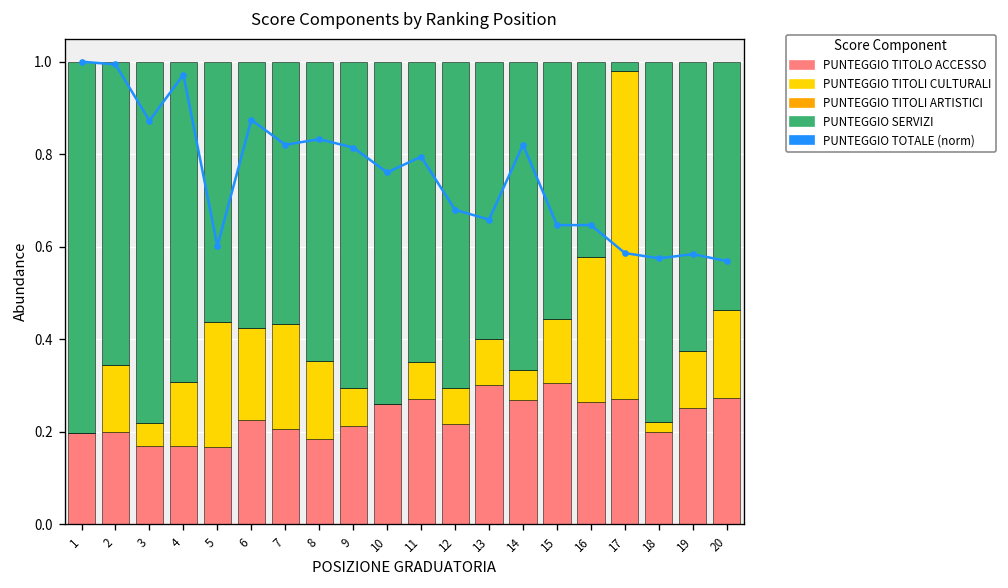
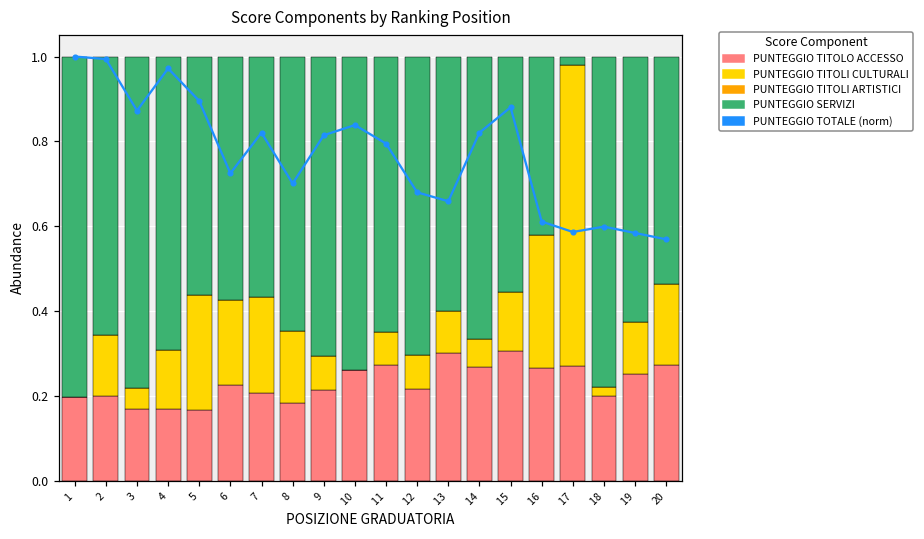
  {
    "PUNTEGGIO TOTALE (norm)": {
      "1": 1.00,
      "2": 0.99,
      "3": 0.87,
      "4": 0.97,
-     "5": 0.60,
-     "6": 0.87,
+     "5": 0.90,
+     "6": 0.72,
      "7": 0.82,
-     "8": 0.83,
+     "8": 0.70,
      "9": 0.81,
-     "10": 0.76,
+     "10": 0.84,
      "11": 0.79,
      "12": 0.68,
      "13": 0.66,
      "14": 0.82,
-     "15": 0.65,
-     "16": 0.65,
+     "15": 0.88,
+     "16": 0.61,
      "17": 0.59,
-     "18": 0.57,
+     "18": 0.60,
      "19": 0.58,
      "20": 0.57
    },
    "PUNTEGGIO TITOLO ACCESSO": {
      "1": 0.20,
      "2": 0.20,
      "3": 0.17,
      "4": 0.17,
      "5": 0.17,
      "6": 0.23,
      "7": 0.21,
      "8": 0.18,
      "9": 0.21,
      "10": 0.26,
      "11": 0.27,
      "12": 0.22,
      "13": 0.30,
      "14": 0.27,
      "15": 0.31,
      "16": 0.26,
      "17": 0.27,
      "18": 0.20,
      "19": 0.25,
      "20": 0.27
    },
    "PUNTEGGIO TITOLI ARTISTICI": {
      "1": 0.00,
      "10": 0.00
    },
    "PUNTEGGIO SERVIZI": {
      "1": 0.80,
      "2": 0.66,
      "3": 0.78,
      "4": 0.69,
      "5": 0.56,
      "6": 0.58,
      "7": 0.57,
      "8": 0.65,
      "9": 0.71,
      "10": 0.74,
      "11": 0.65,
      "12": 0.70,
      "13": 0.60,
      "14": 0.67,
      "15": 0.56,
      "16": 0.42,
      "17": 0.02,
      "18": 0.78,
      "19": 0.63,
      "20": 0.54
    }
  }
